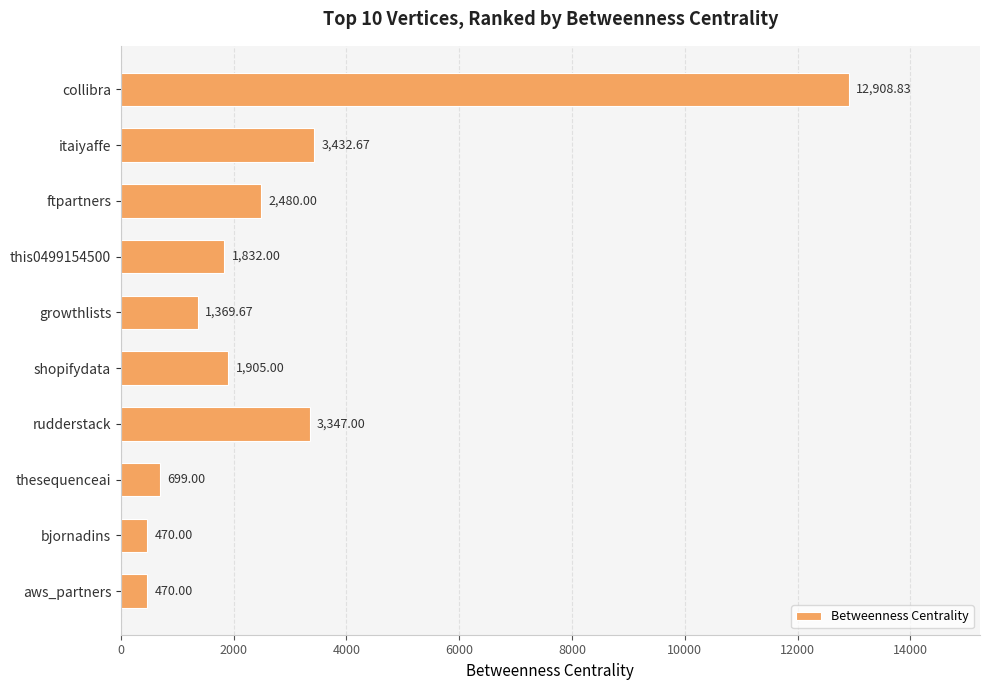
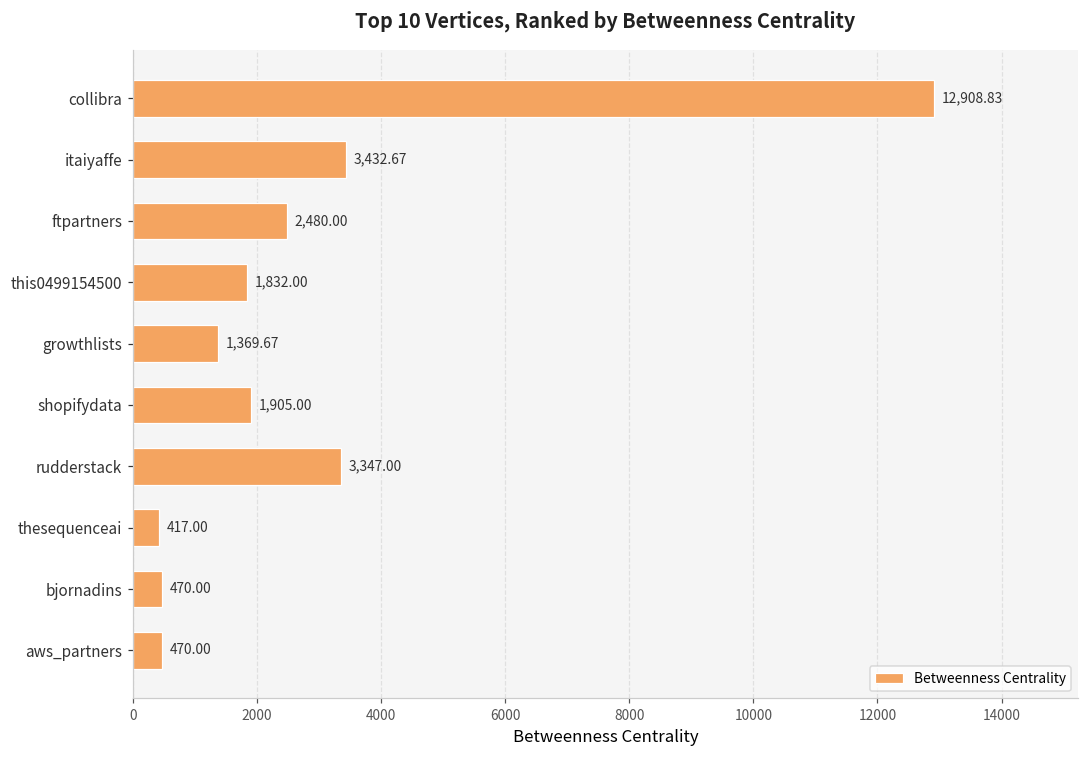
  {
    "collibra": "12,908.83",
    "itaiyaffe": "3,432.67",
    "ftpartners": "2,480.00",
    "this0499154500": "1,832.00",
    "growthlists": "1,369.67",
    "shopifydata": "1,905.00",
    "rudderstack": "3,347.00",
-   "thesequenceai": "699.00",
+   "thesequenceai": "417.00",
    "bjornadins": "470.00",
    "aws_partners": "470.00"
  }
